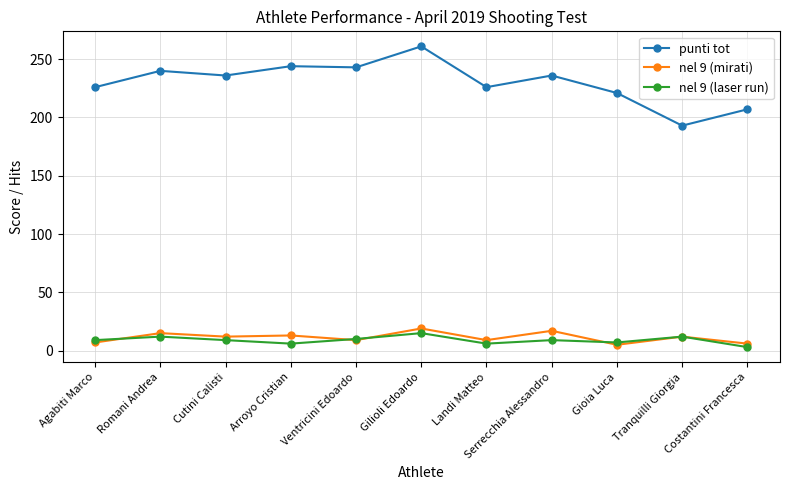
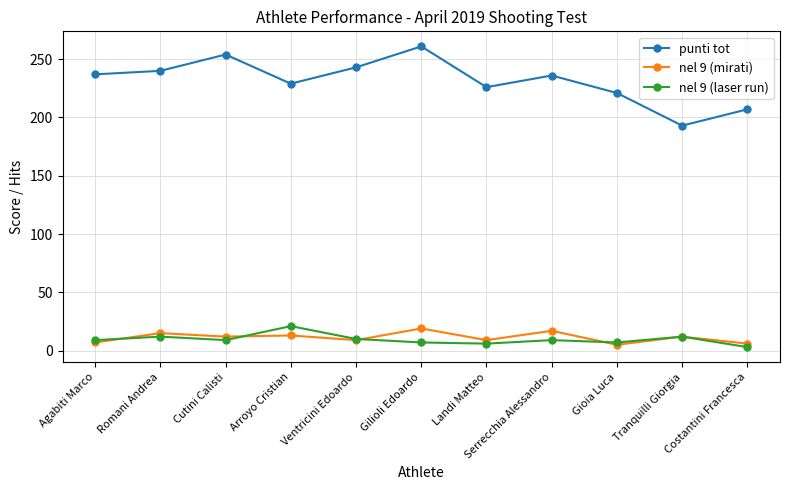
  {
    "punti tot": {
-     "Agabiti Marco": 226,
+     "Agabiti Marco": 237,
      "Romani Andrea": 240,
-     "Cutini Calisti": 236,
-     "Arroyo Cristian": 244,
+     "Cutini Calisti": 254,
+     "Arroyo Cristian": 229,
      "Ventricini Edoardo": 243,
      "Gilioli Edoardo": 261,
      "Landi Matteo": 226,
      "Serrecchia Alessandro": 236,
      "Gioia Luca": 221,
      "Tranquilli Giorgia": 193,
      "Costantini Francesca": 207
    },
    "nel 9 (mirati)": {
      "Romani Andrea": 15,
      "Cutini Calisti": 12,
      "Arroyo Cristian": 13,
      "Gilioli Edoardo": 19,
      "Landi Matteo": 9,
      "Serrecchia Alessandro": 17,
      "Costantini Francesca": 6
    },
    "nel 9 (laser run)": {
      "Romani Andrea": 12,
      "Cutini Calisti": 9,
-     "Arroyo Cristian": 6,
-     "Gilioli Edoardo": 15,
+     "Arroyo Cristian": 21,
+     "Gilioli Edoardo": 7,
      "Landi Matteo": 6,
      "Serrecchia Alessandro": 9,
      "Costantini Francesca": 3
    }
  }
